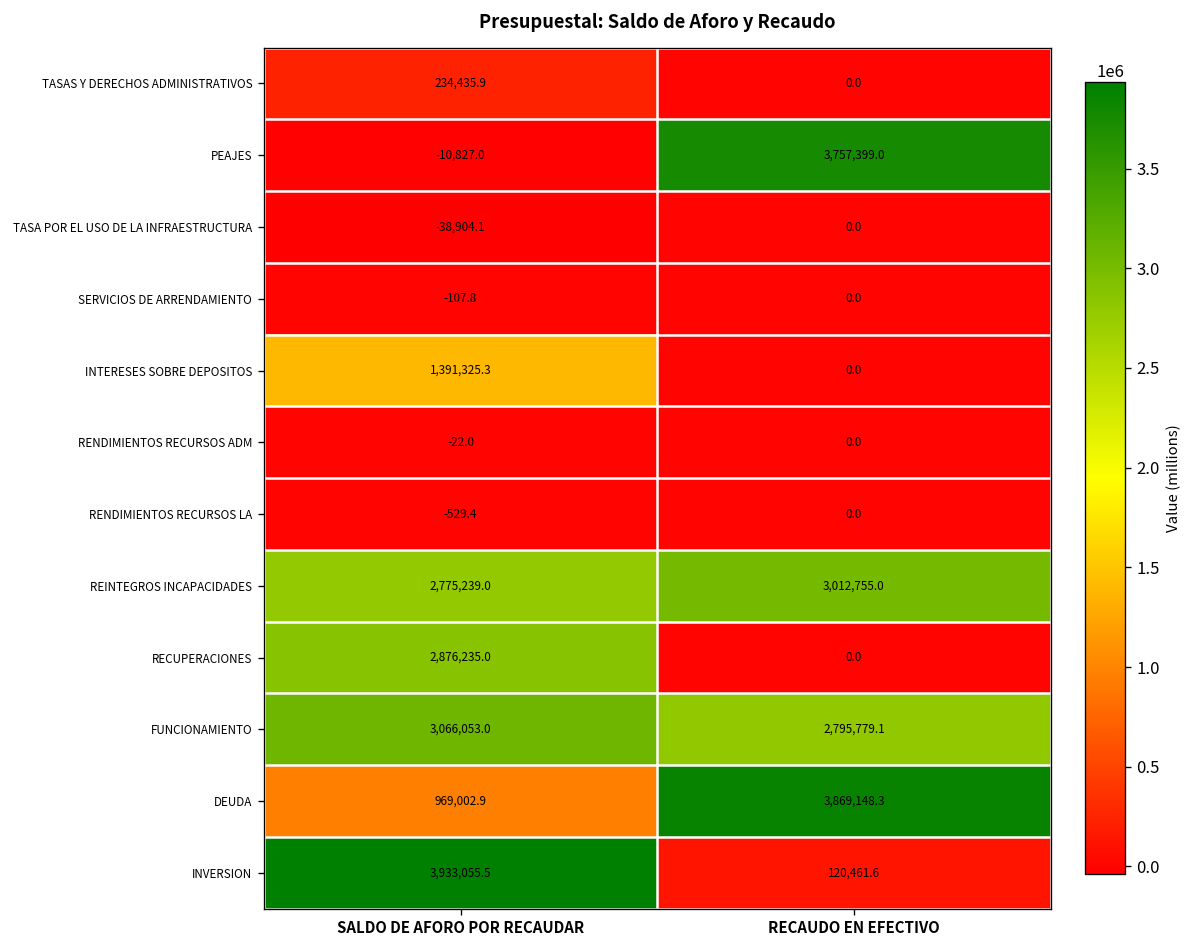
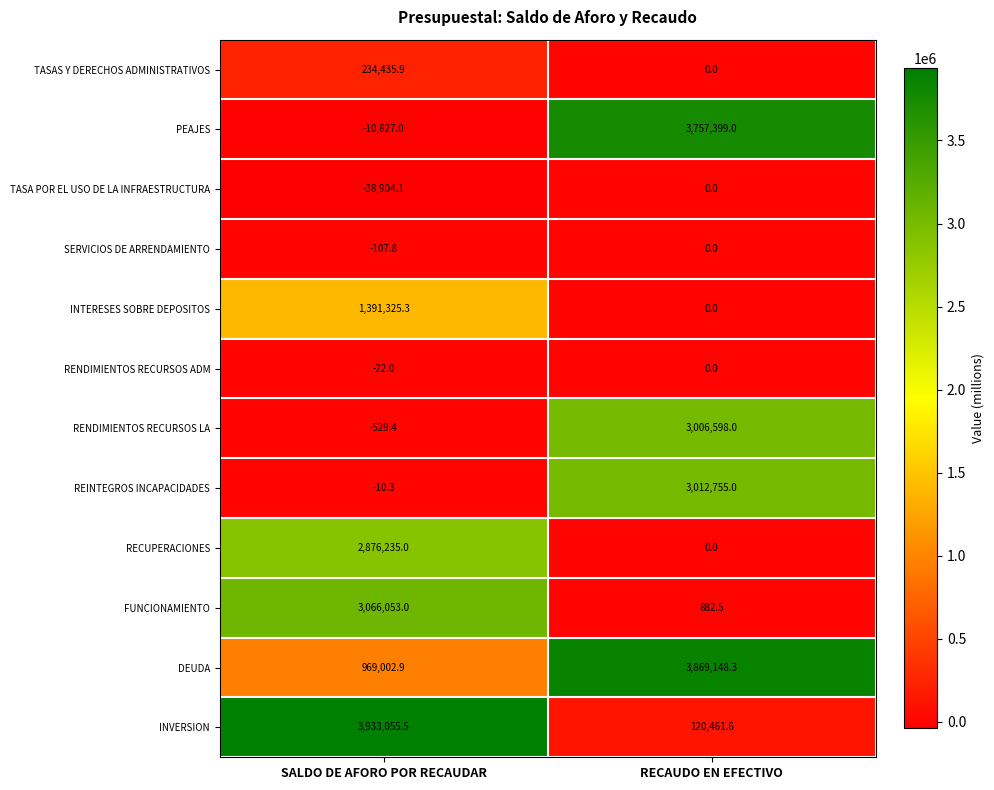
  {
    "TASAS Y DERECHOS ADMINISTRATIVOS": {
      "SALDO DE AFORO POR RECAUDAR": "234,435.9",
      "RECAUDO EN EFECTIVO": "0.0"
    },
    "PEAJES": {
      "SALDO DE AFORO POR RECAUDAR": "-10,827.0",
      "RECAUDO EN EFECTIVO": "3,757,399.0"
    },
    "TASA POR EL USO DE LA INFRAESTRUCTURA": {
      "SALDO DE AFORO POR RECAUDAR": "-38,904.1",
      "RECAUDO EN EFECTIVO": "0.0"
    },
    "SERVICIOS DE ARRENDAMIENTO": {
      "SALDO DE AFORO POR RECAUDAR": "-107.8",
      "RECAUDO EN EFECTIVO": "0.0"
    },
    "INTERESES SOBRE DEPOSITOS": {
      "SALDO DE AFORO POR RECAUDAR": "1,391,325.3",
      "RECAUDO EN EFECTIVO": "0.0"
    },
    "RENDIMIENTOS RECURSOS ADM": {
      "SALDO DE AFORO POR RECAUDAR": "-22.0",
      "RECAUDO EN EFECTIVO": "0.0"
    },
    "RENDIMIENTOS RECURSOS LA": {
      "SALDO DE AFORO POR RECAUDAR": "-529.4",
-     "RECAUDO EN EFECTIVO": "0.0"
+     "RECAUDO EN EFECTIVO": "3,006,598.0"
    },
    "REINTEGROS INCAPACIDADES": {
-     "SALDO DE AFORO POR RECAUDAR": "2,775,239.0",
+     "SALDO DE AFORO POR RECAUDAR": "-10.3",
      "RECAUDO EN EFECTIVO": "3,012,755.0"
    },
    "RECUPERACIONES": {
      "SALDO DE AFORO POR RECAUDAR": "2,876,235.0",
      "RECAUDO EN EFECTIVO": "0.0"
    },
    "FUNCIONAMIENTO": {
      "SALDO DE AFORO POR RECAUDAR": "3,066,053.0",
-     "RECAUDO EN EFECTIVO": "2,795,779.1"
+     "RECAUDO EN EFECTIVO": "882.5"
    },
    "DEUDA": {
      "SALDO DE AFORO POR RECAUDAR": "969,002.9",
      "RECAUDO EN EFECTIVO": "3,869,148.3"
    },
    "INVERSION": {
      "SALDO DE AFORO POR RECAUDAR": "3,933,055.5",
      "RECAUDO EN EFECTIVO": "120,461.6"
    }
  }
